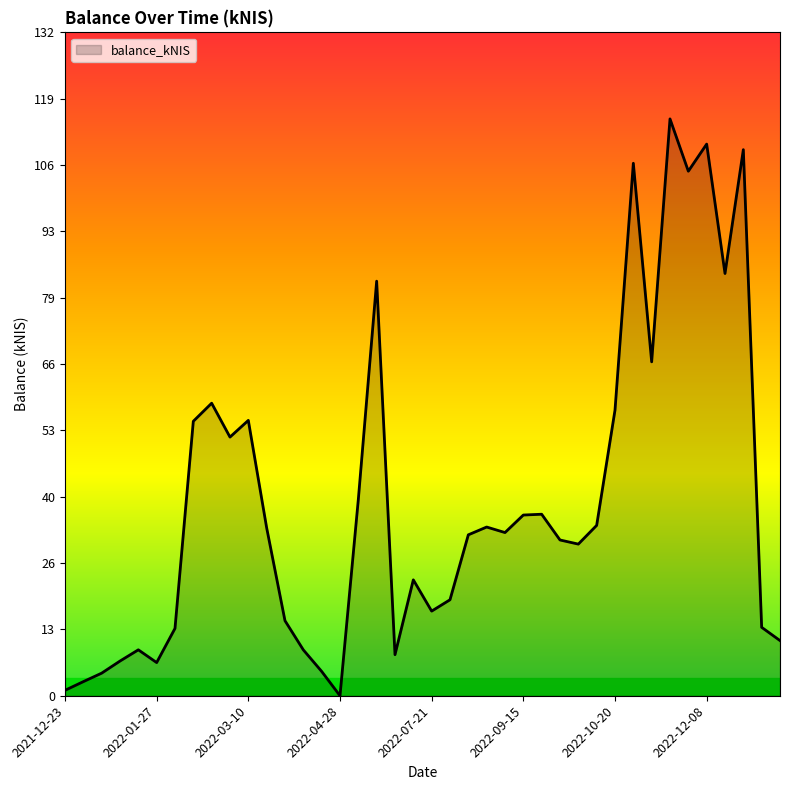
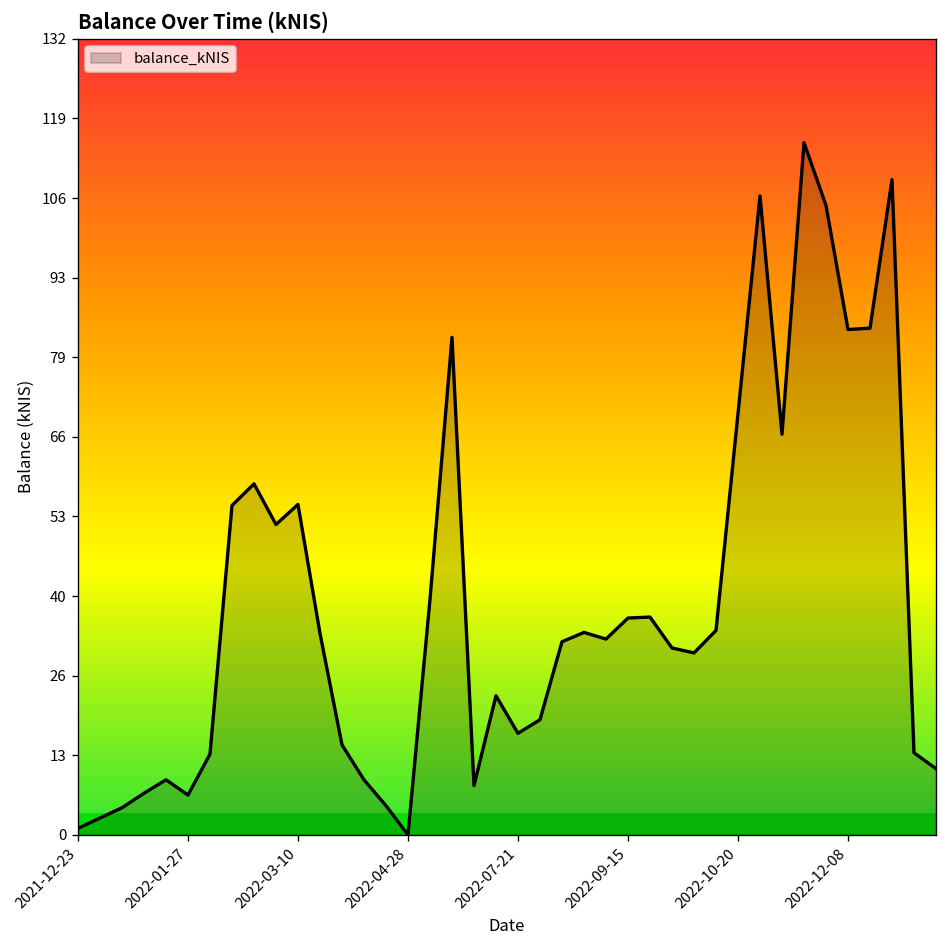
  {
    "2022-01-27": 7,
    "2022-03-10": 55,
    "2022-07-21": 17,
    "2022-09-15": 36,
-   "2022-10-20": 57,
-   "2022-12-08": 110
+   "2022-10-20": 70,
+   "2022-12-08": 84
  }
